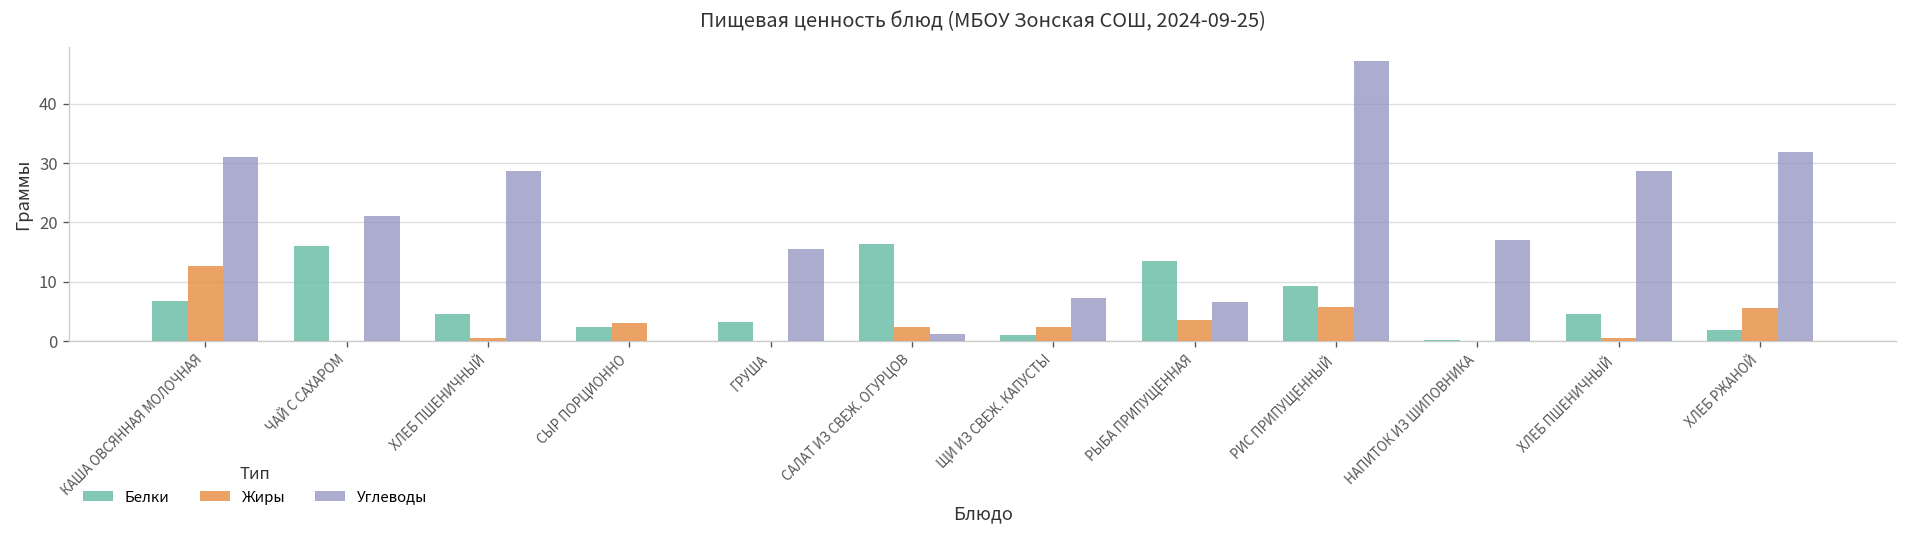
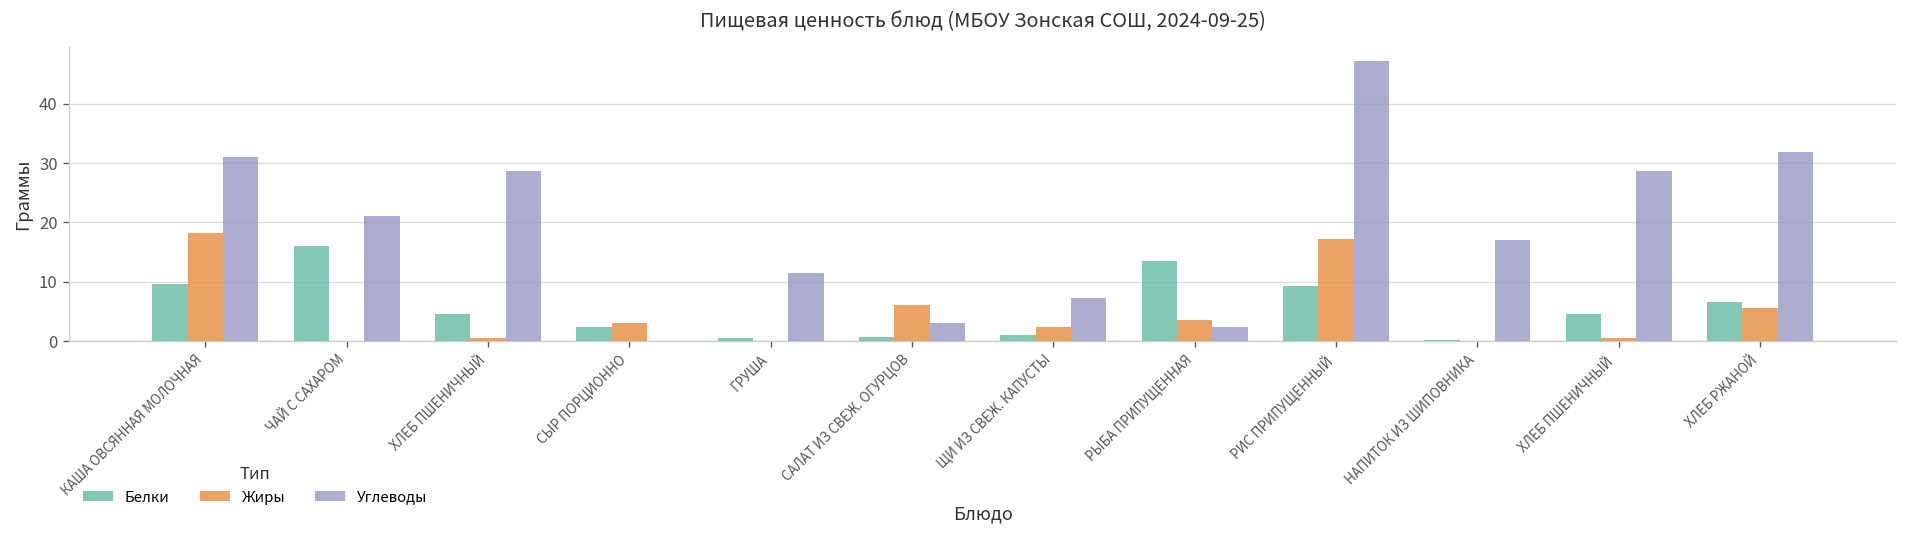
  {
    "Белки": {
-     "КАША ОВСЯННАЯ МОЛОЧНАЯ": 7,
+     "КАША ОВСЯННАЯ МОЛОЧНАЯ": 10,
      "ЧАЙ С САХАРОМ": 16,
      "СЫР ПОРЦИОННО": 2,
-     "ГРУША": 3,
-     "САЛАТ ИЗ СВЕЖ. ОГУРЦОВ": 16,
+     "ГРУША": 0,
+     "САЛАТ ИЗ СВЕЖ. ОГУРЦОВ": 1,
      "ЩИ ИЗ СВЕЖ. КАПУСТЫ": 1,
      "РЫБА ПРИПУЩЕННАЯ": 13,
      "РИС ПРИПУЩЕННЫЙ": 9,
-     "ХЛЕБ РЖАНОЙ": 2
+     "ХЛЕБ РЖАНОЙ": 7
    },
    "Жиры": {
-     "КАША ОВСЯННАЯ МОЛОЧНАЯ": 13,
+     "КАША ОВСЯННАЯ МОЛОЧНАЯ": 18,
      "ЧАЙ С САХАРОМ": 0,
      "СЫР ПОРЦИОННО": 3,
      "ГРУША": 0,
-     "САЛАТ ИЗ СВЕЖ. ОГУРЦОВ": 2,
+     "САЛАТ ИЗ СВЕЖ. ОГУРЦОВ": 6,
      "ЩИ ИЗ СВЕЖ. КАПУСТЫ": 2,
      "РЫБА ПРИПУЩЕННАЯ": 4,
-     "РИС ПРИПУЩЕННЫЙ": 6,
+     "РИС ПРИПУЩЕННЫЙ": 17,
      "НАПИТОК ИЗ ШИПОВНИКА": 0,
      "ХЛЕБ РЖАНОЙ": 6
    },
    "Углеводы": {
      "КАША ОВСЯННАЯ МОЛОЧНАЯ": 31,
      "ЧАЙ С САХАРОМ": 21,
      "СЫР ПОРЦИОННО": 0,
-     "ГРУША": 16,
-     "САЛАТ ИЗ СВЕЖ. ОГУРЦОВ": 1,
+     "ГРУША": 11,
+     "САЛАТ ИЗ СВЕЖ. ОГУРЦОВ": 3,
      "ЩИ ИЗ СВЕЖ. КАПУСТЫ": 7,
-     "РЫБА ПРИПУЩЕННАЯ": 7,
+     "РЫБА ПРИПУЩЕННАЯ": 2,
      "РИС ПРИПУЩЕННЫЙ": 47,
      "НАПИТОК ИЗ ШИПОВНИКА": 17,
      "ХЛЕБ РЖАНОЙ": 32
    }
  }
